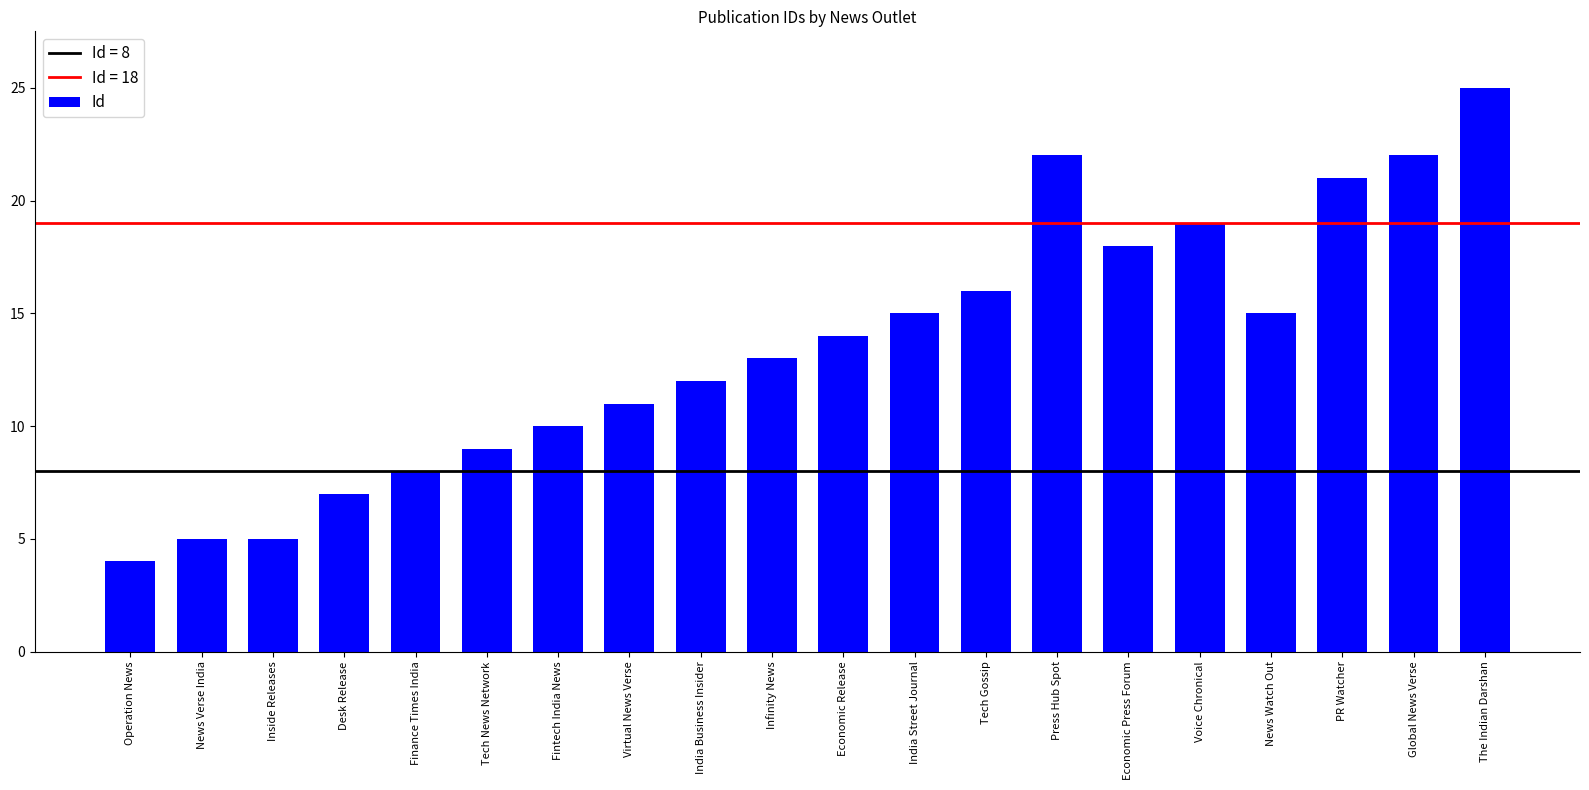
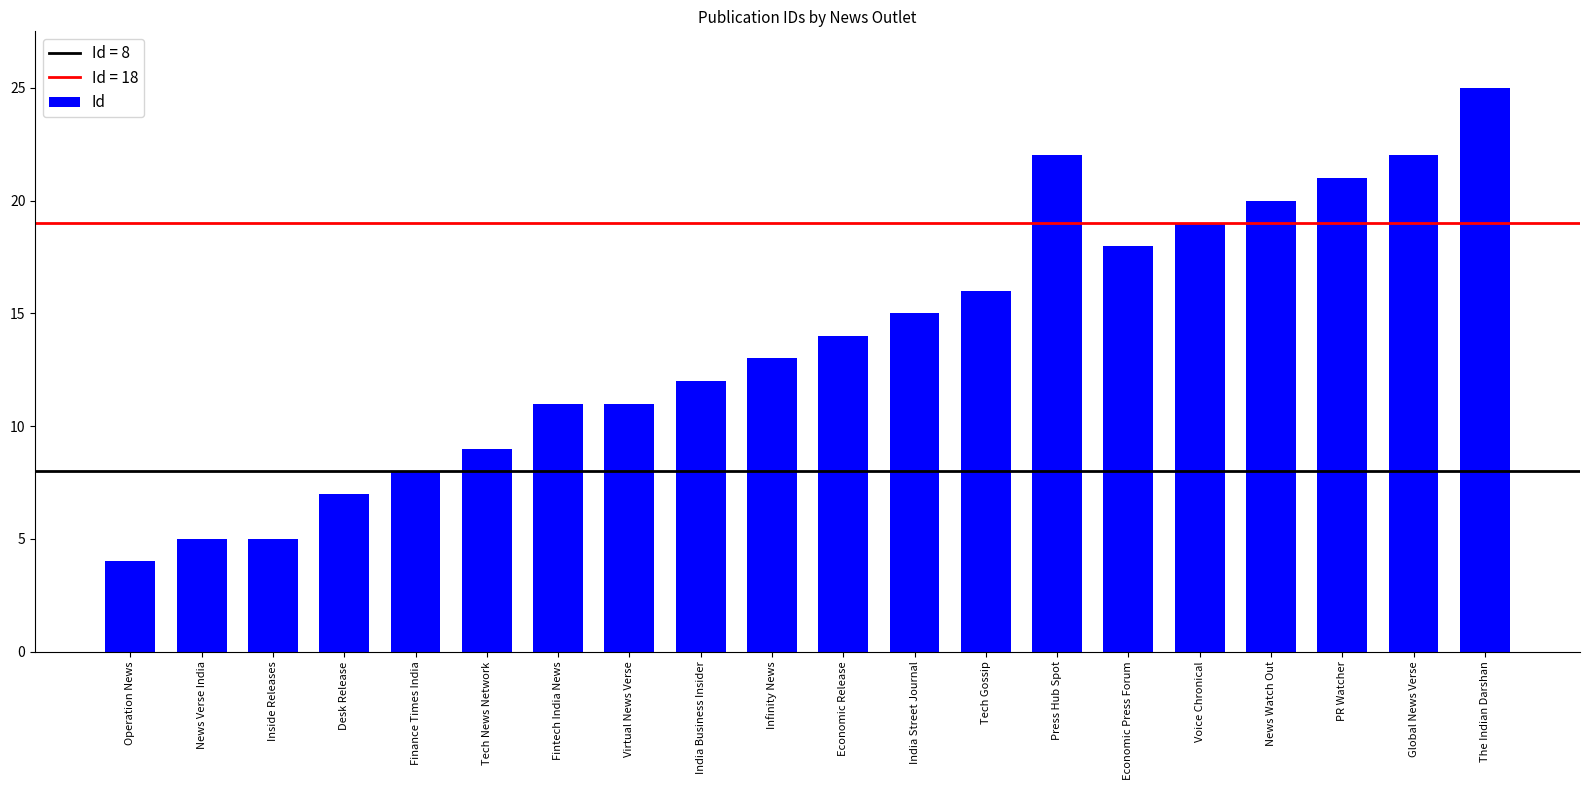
  {
    "Operation News": 4,
    "News Verse India": 5,
    "Inside Releases": 5,
    "Desk Release": 7,
    "Finance Times India": 8,
    "Tech News Network": 9,
-   "Fintech India News": 10,
+   "Fintech India News": 11,
    "Virtual News Verse": 11,
    "India Business Insider": 12,
    "Infinity News": 13,
    "Economic Release": 14,
    "India Street Journal": 15,
    "Tech Gossip": 16,
    "Press Hub Spot": 22,
    "Economic Press Forum": 18,
    "Voice Chronical": 19,
-   "News Watch Out": 15,
+   "News Watch Out": 20,
    "PR Watcher": 21,
    "Global News Verse": 22,
    "The Indian Darshan": 25
  }
